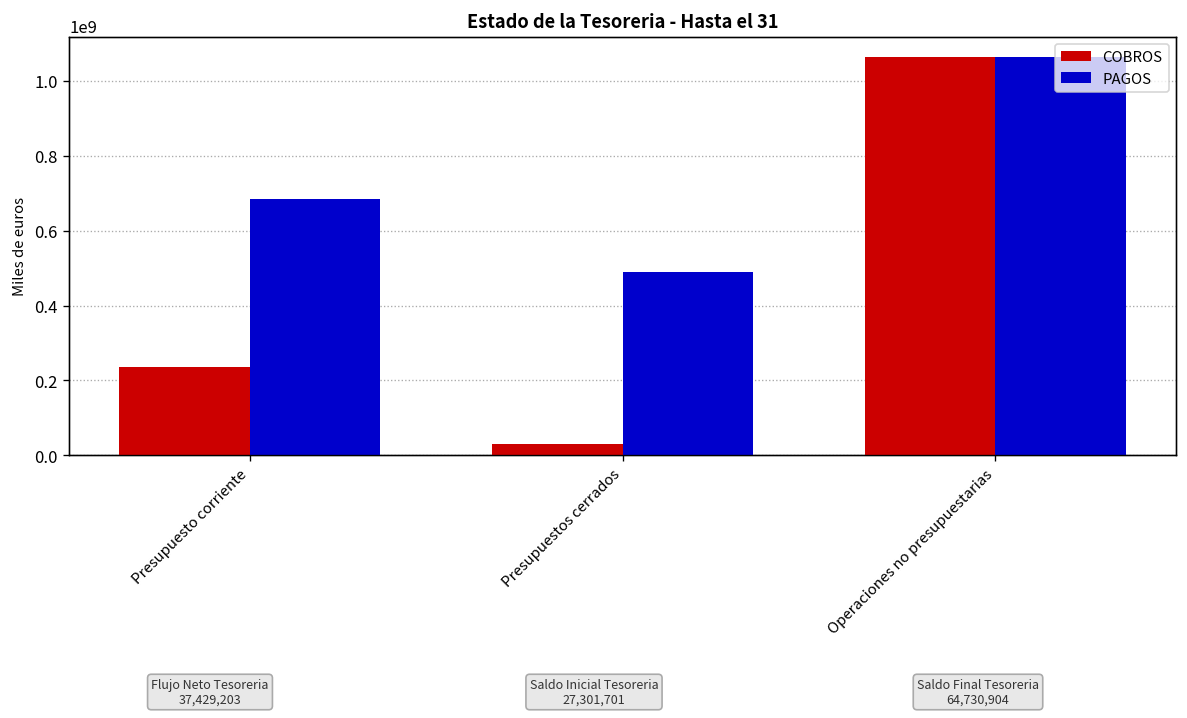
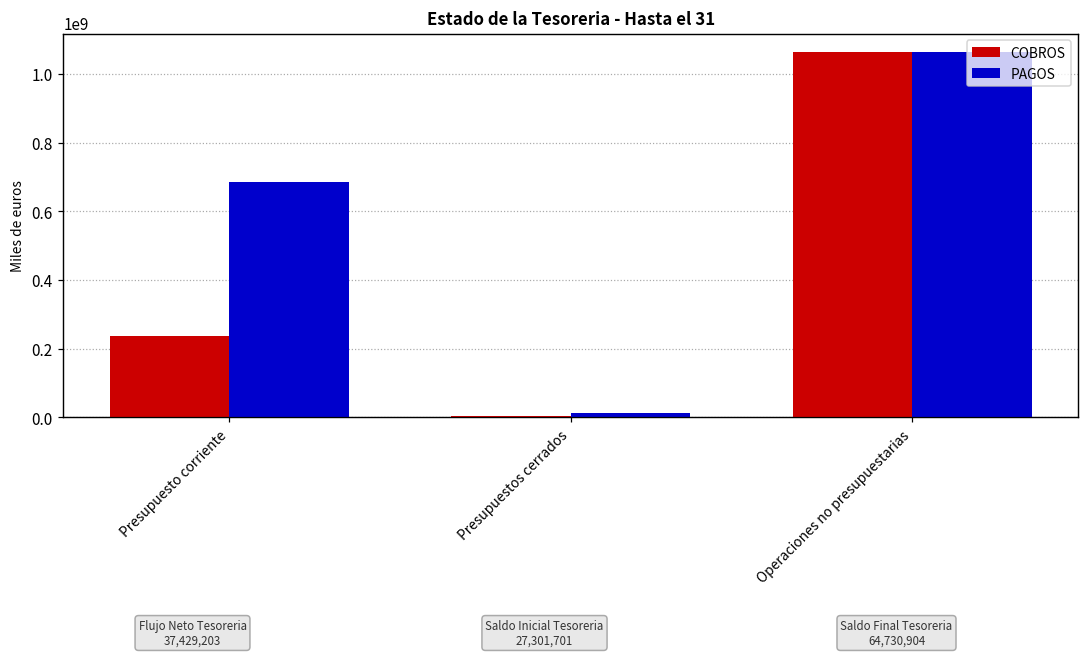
  {
    "COBROS": {
      "Presupuesto corriente": 240000000,
-     "Presupuestos cerrados": 30000000,
+     "Presupuestos cerrados": 0,
      "Operaciones no presupuestarias": 1060000000
    },
    "PAGOS": {
      "Presupuesto corriente": 680000000,
-     "Presupuestos cerrados": 490000000
+     "Presupuestos cerrados": 10000000
    }
  }
